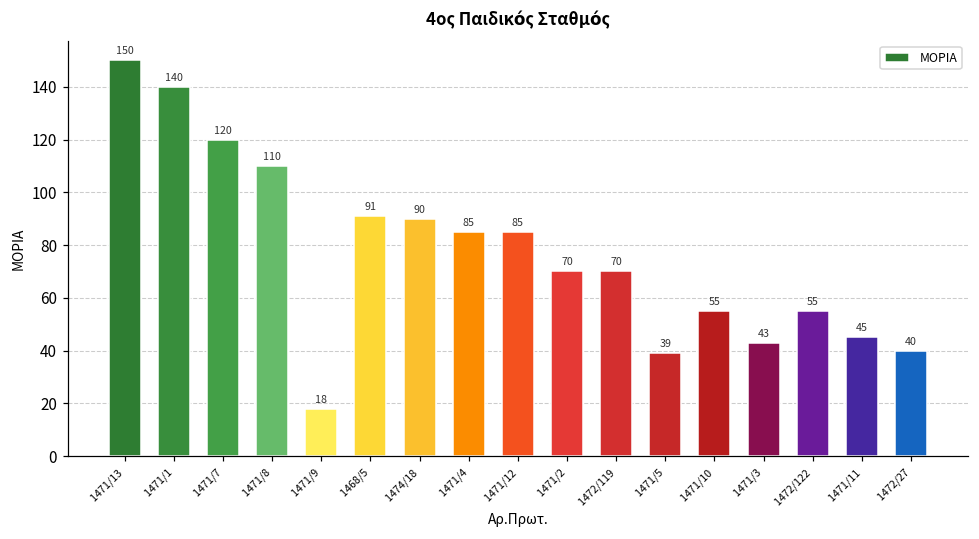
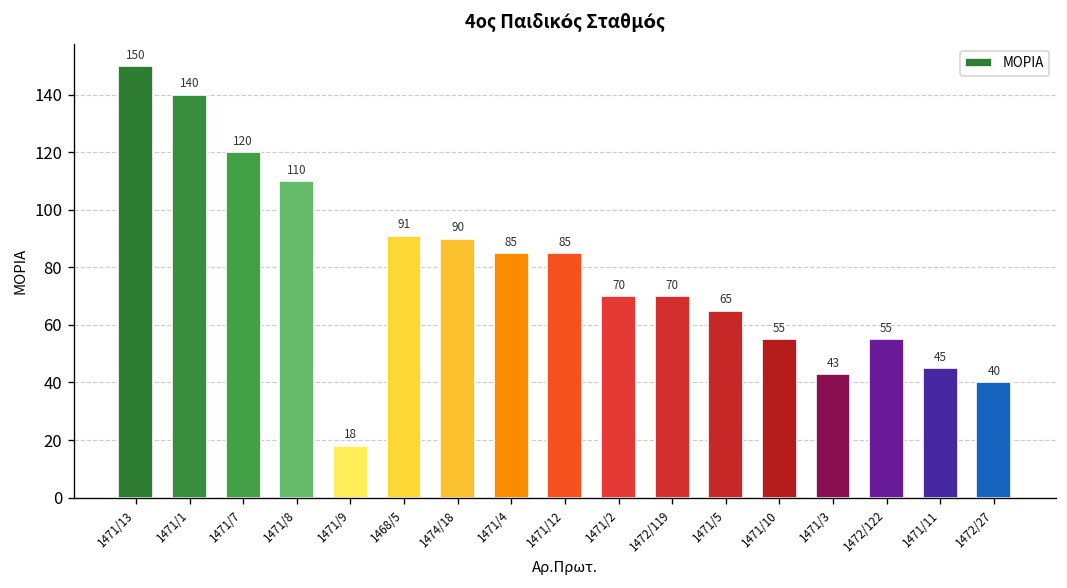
  {
    "1471/13": 150,
    "1471/1": 140,
    "1471/7": 120,
    "1471/8": 110,
    "1471/9": 18,
    "1468/5": 91,
    "1474/18": 90,
    "1471/4": 85,
    "1471/12": 85,
    "1471/2": 70,
    "1472/119": 70,
-   "1471/5": 39,
+   "1471/5": 65,
    "1471/10": 55,
    "1471/3": 43,
    "1472/122": 55,
    "1471/11": 45,
    "1472/27": 40
  }
